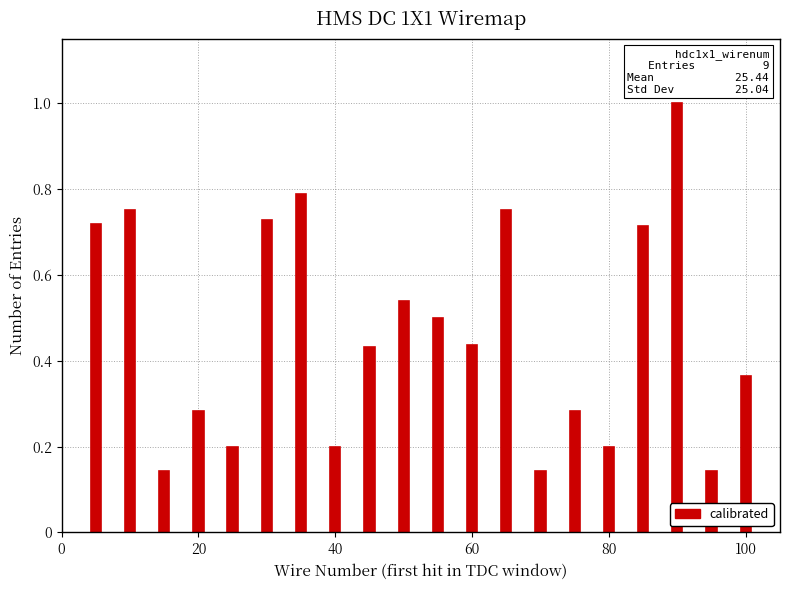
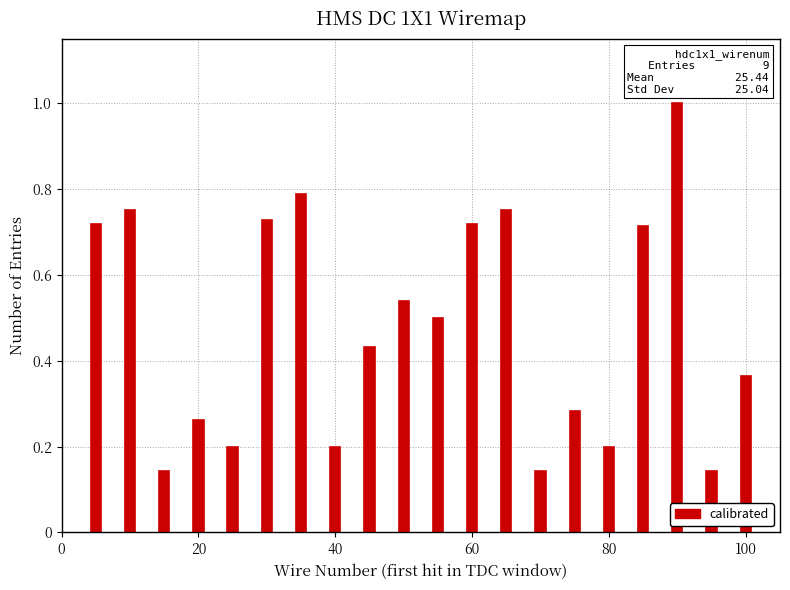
  {
-   "20": 0.28,
+   "20": 0.26,
    "40": 0.20,
-   "60": 0.44,
+   "60": 0.72,
    "80": 0.20,
    "100": 0.36
  }
